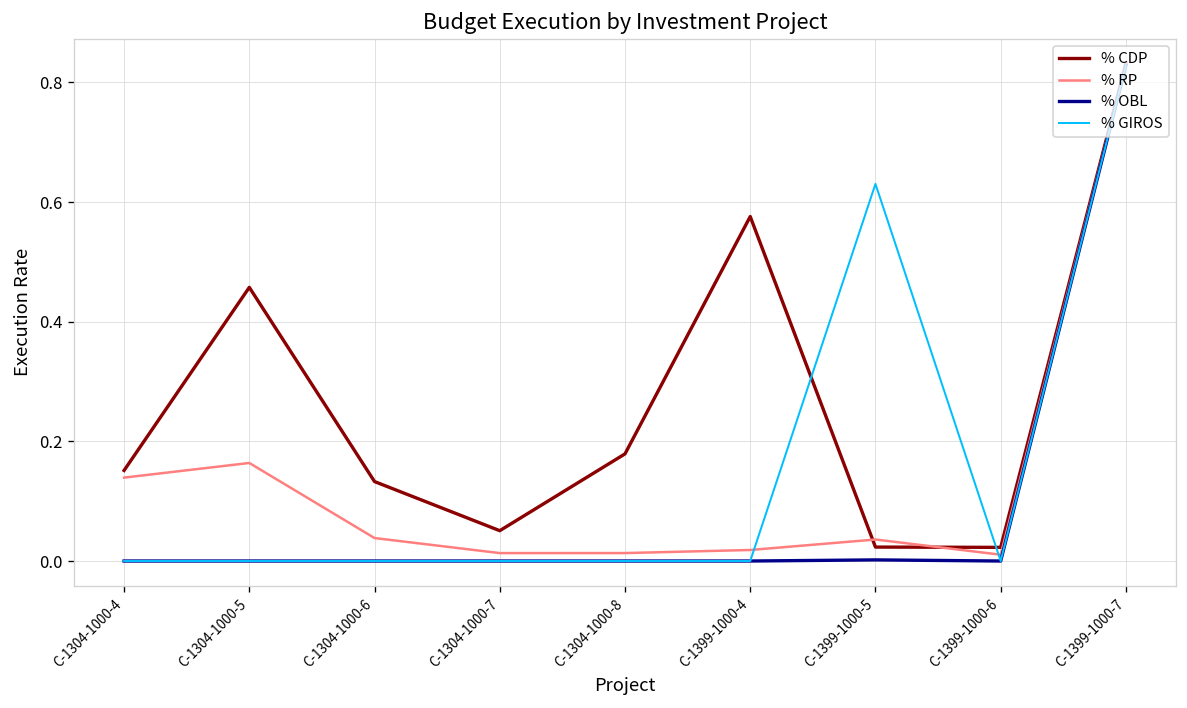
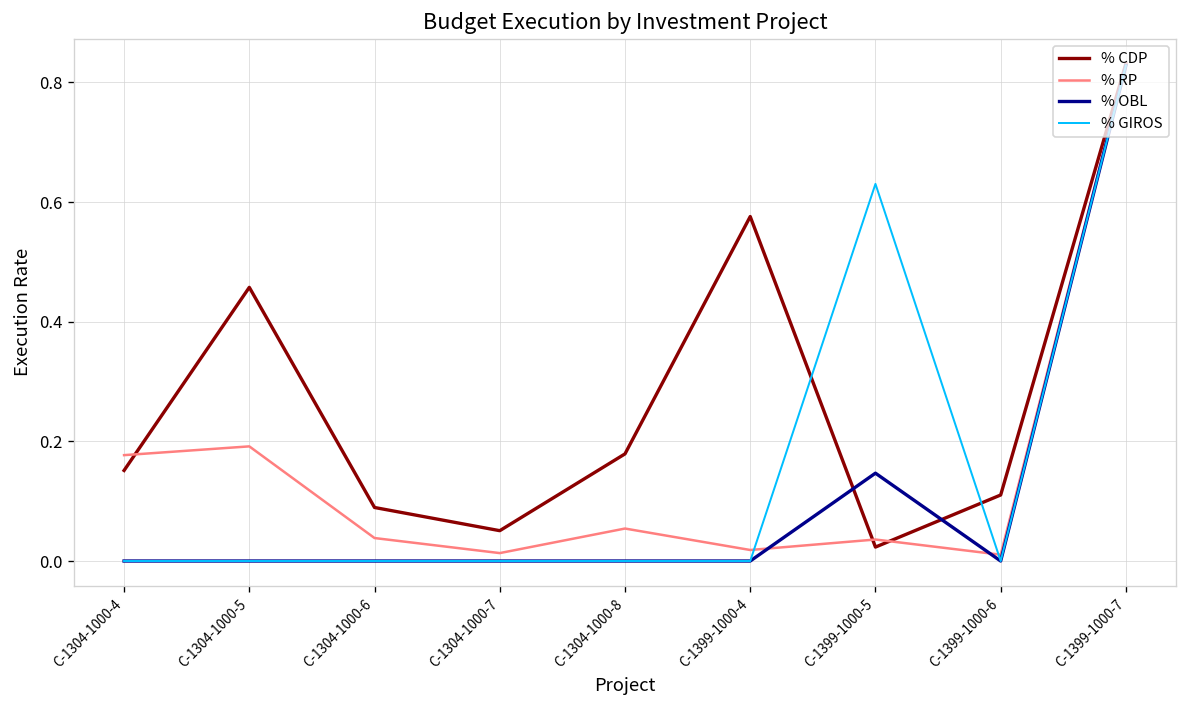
  {
    "% CDP": {
      "C-1304-1000-4": 0.15,
      "C-1304-1000-5": 0.46,
-     "C-1304-1000-6": 0.13,
+     "C-1304-1000-6": 0.09,
      "C-1304-1000-7": 0.05,
      "C-1304-1000-8": 0.18,
      "C-1399-1000-4": 0.58,
      "C-1399-1000-5": 0.02,
-     "C-1399-1000-6": 0.02
+     "C-1399-1000-6": 0.11
    },
    "% RP": {
-     "C-1304-1000-4": 0.14,
-     "C-1304-1000-5": 0.16,
+     "C-1304-1000-4": 0.18,
+     "C-1304-1000-5": 0.19,
      "C-1304-1000-6": 0.04,
      "C-1304-1000-7": 0.01,
-     "C-1304-1000-8": 0.01,
+     "C-1304-1000-8": 0.05,
      "C-1399-1000-4": 0.02,
      "C-1399-1000-5": 0.04,
      "C-1399-1000-6": 0.01
    },
    "% OBL": {
-     "C-1399-1000-5": 0.00
+     "C-1399-1000-5": 0.15
    },
    "% GIROS": {
      "C-1399-1000-5": 0.63
    }
  }
